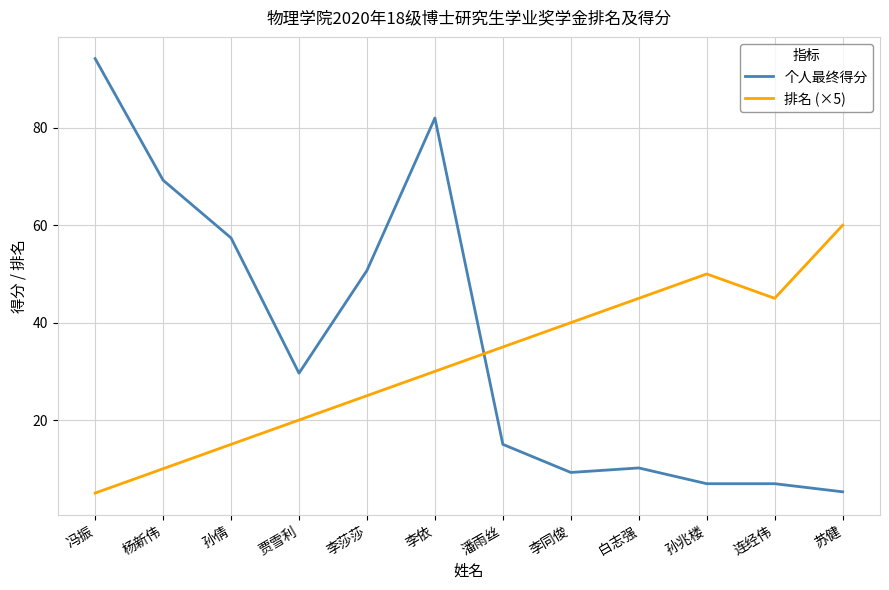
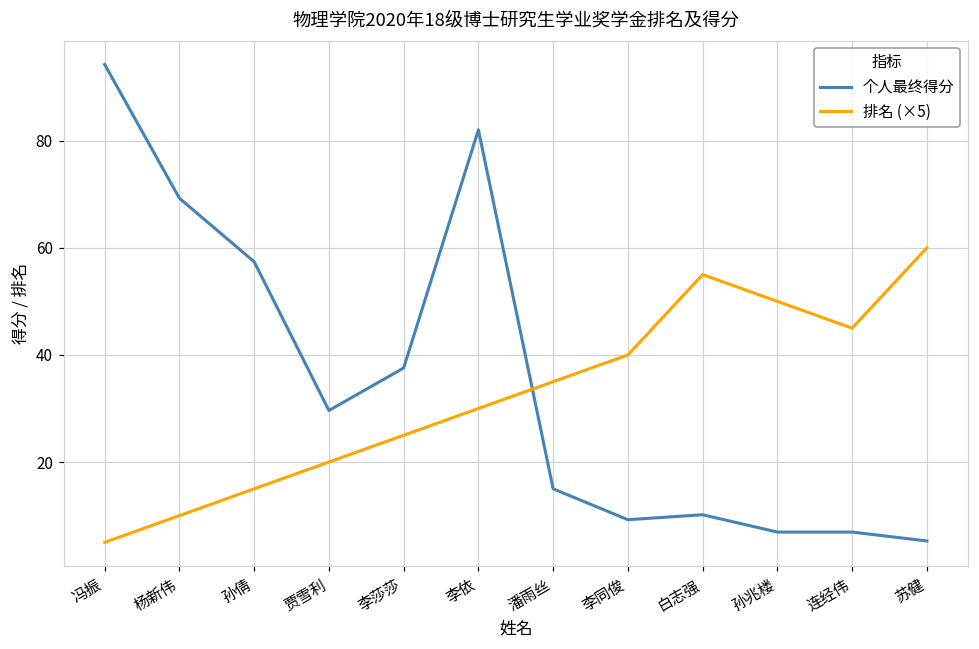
  {
    "个人最终得分": {
      "冯振": 94,
      "杨新伟": 69,
      "孙倩": 57,
      "贾雪利": 30,
-     "李莎莎": 51,
+     "李莎莎": 38,
      "李依": 82,
      "潘雨丝": 15,
      "李同俊": 9,
      "白志强": 10,
      "孙兆楼": 7,
      "连经伟": 7,
      "苏健": 5
    },
    "排名 (×5)": {
      "冯振": 5,
      "杨新伟": 10,
      "孙倩": 15,
      "贾雪利": 20,
      "李莎莎": 25,
      "李依": 30,
      "潘雨丝": 35,
      "李同俊": 40,
-     "白志强": 45,
+     "白志强": 55,
      "孙兆楼": 50,
      "连经伟": 45,
      "苏健": 60
    }
  }
